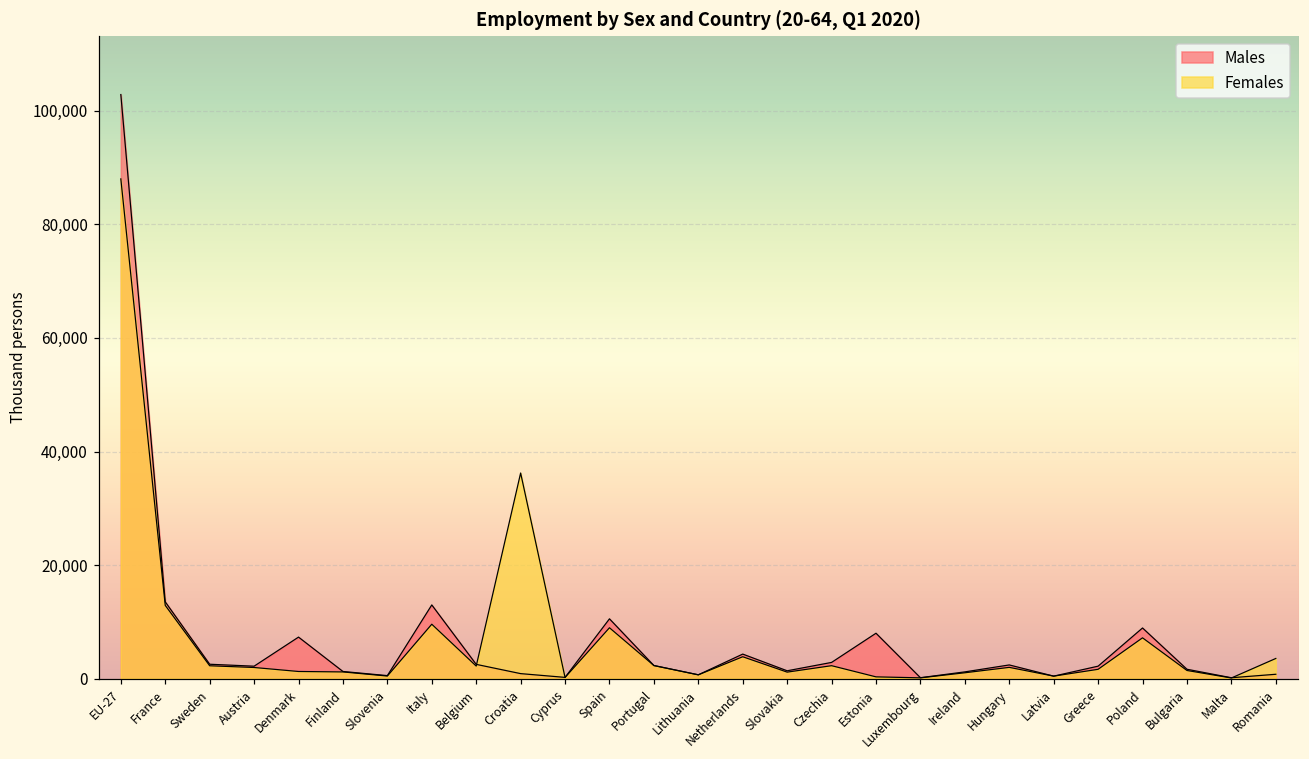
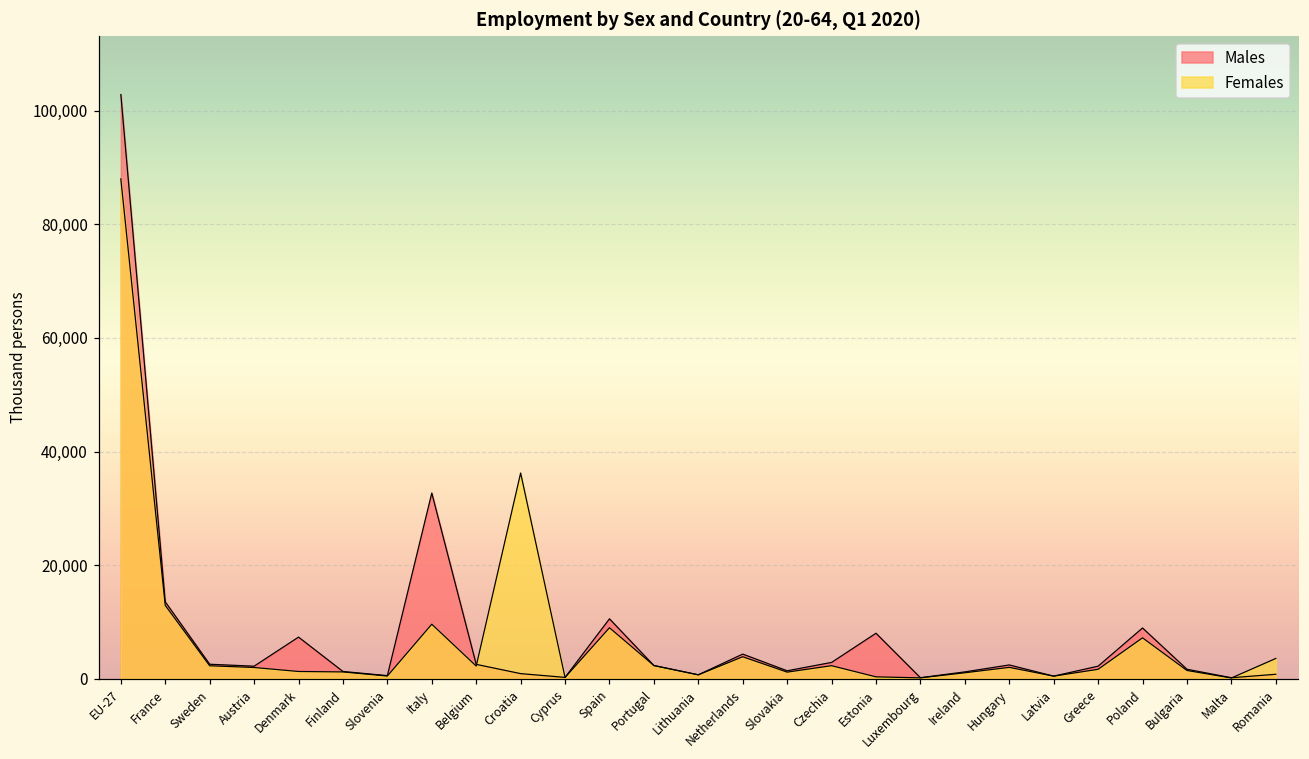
  {
    "Males": {
      "EU-27": "103,000",
      "France": "14,000",
      "Denmark": "7,000",
-     "Italy": "13,000",
+     "Italy": "33,000",
      "Croatia": "1,000",
      "Spain": "11,000",
      "Czechia": "3,000",
      "Estonia": "8,000",
      "Greece": "2,000",
      "Poland": "9,000",
      "Romania": "1,000"
    },
    "Females": {
      "EU-27": "88,000",
      "France": "13,000",
      "Denmark": "1,000",
      "Italy": "10,000",
      "Croatia": "36,000",
      "Spain": "9,000",
      "Czechia": "2,000",
      "Estonia": "0",
      "Greece": "2,000",
      "Poland": "7,000",
      "Romania": "4,000"
    }
  }
